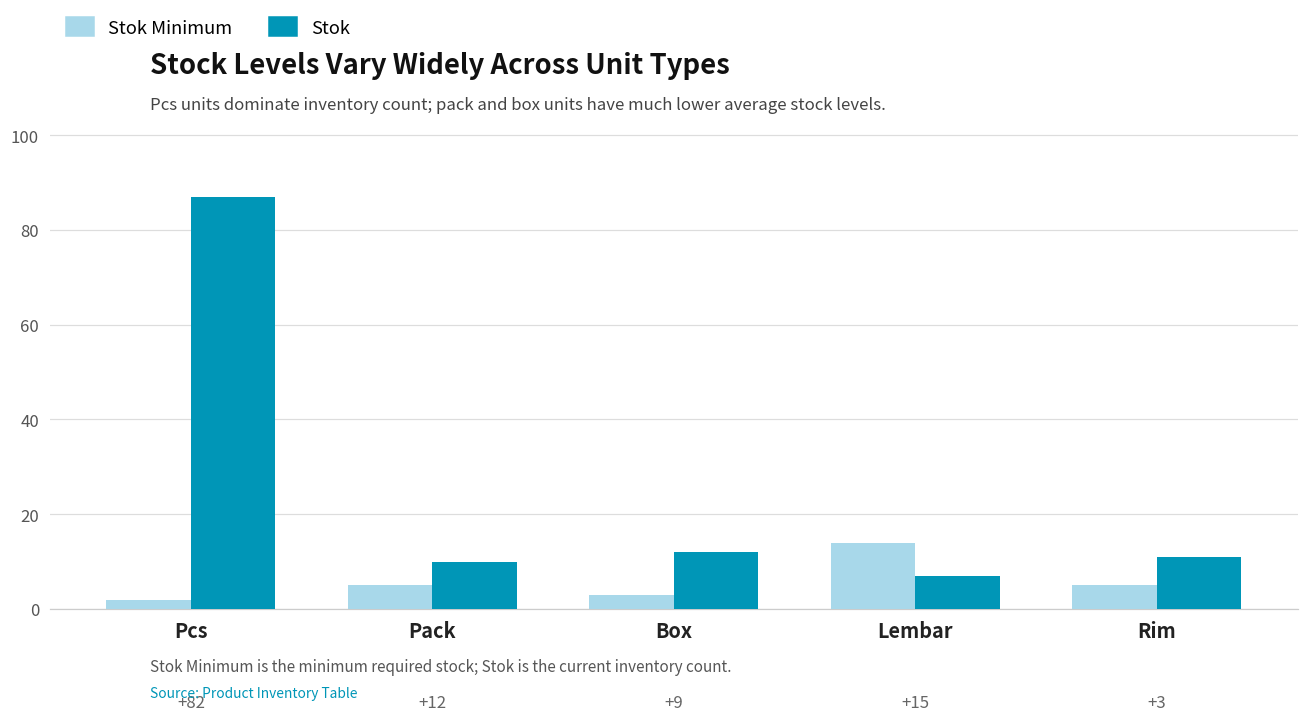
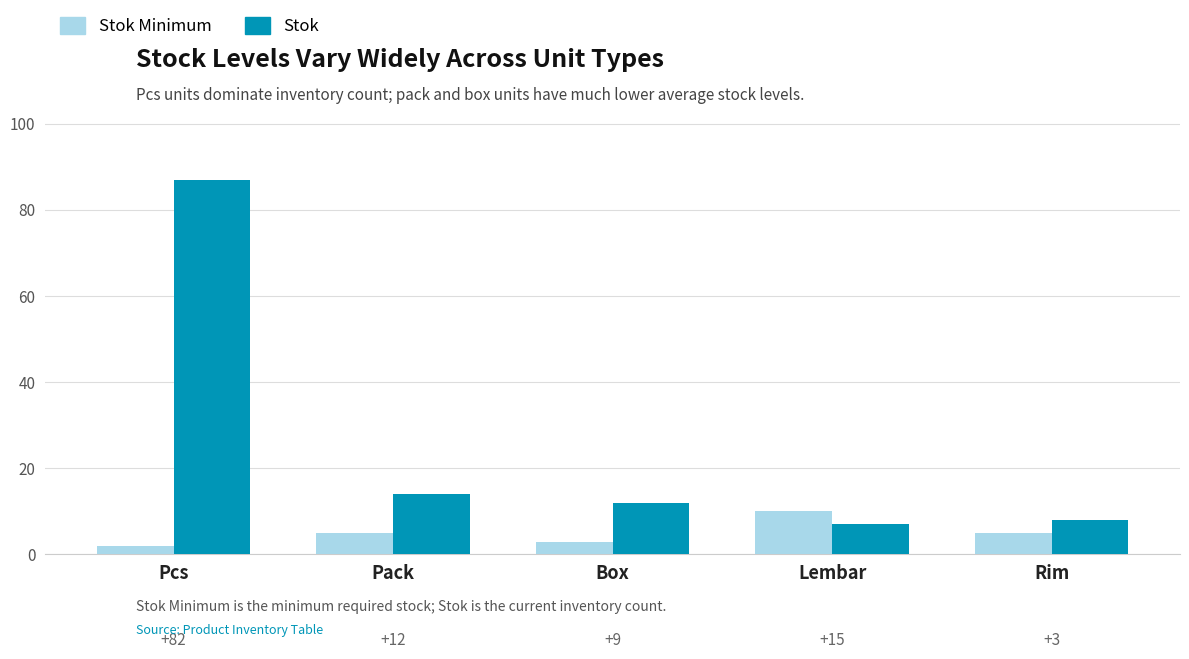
  {
    "Stok Minimum": {
      "Pcs": 2,
      "Pack": 5,
      "Box": 3,
-     "Lembar": 14,
+     "Lembar": 10,
      "Rim": 5
    },
    "Stok": {
      "Pcs": 87,
-     "Pack": 10,
+     "Pack": 14,
      "Box": 12,
      "Lembar": 7,
-     "Rim": 11
+     "Rim": 8
    }
  }
